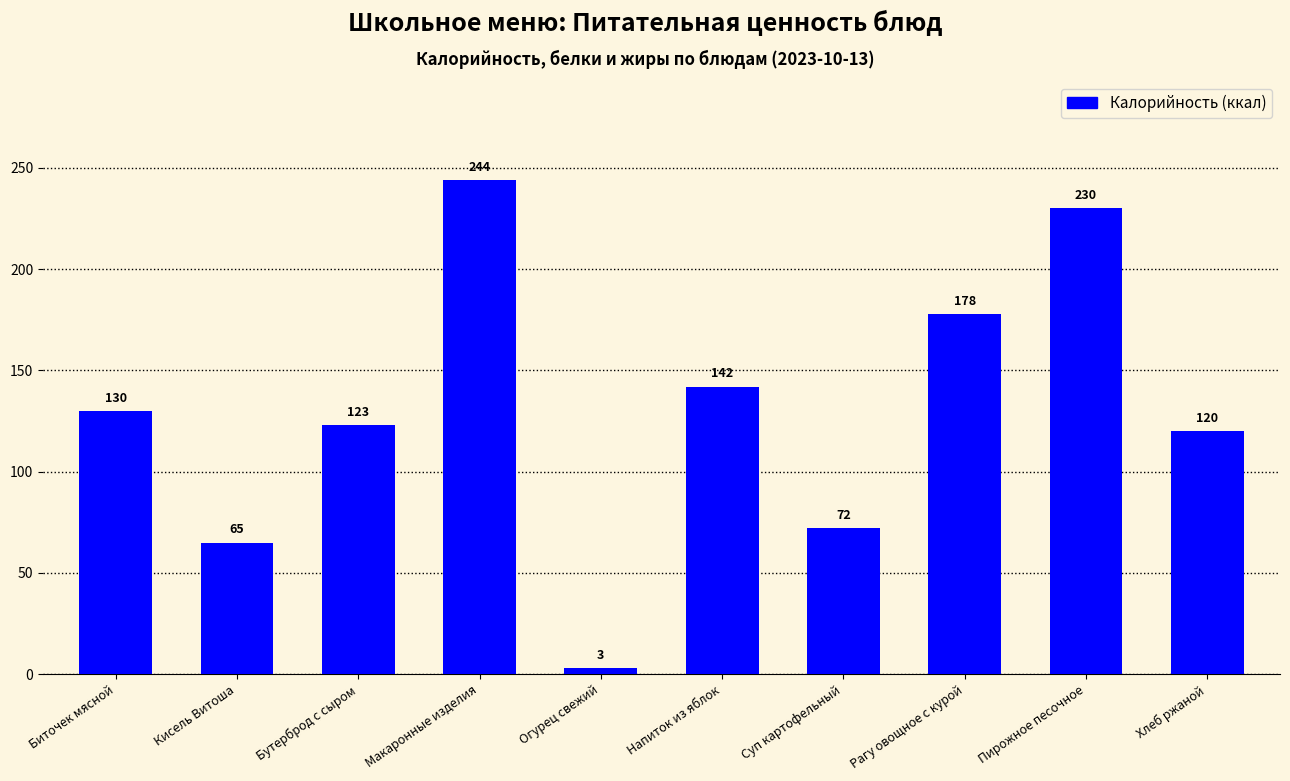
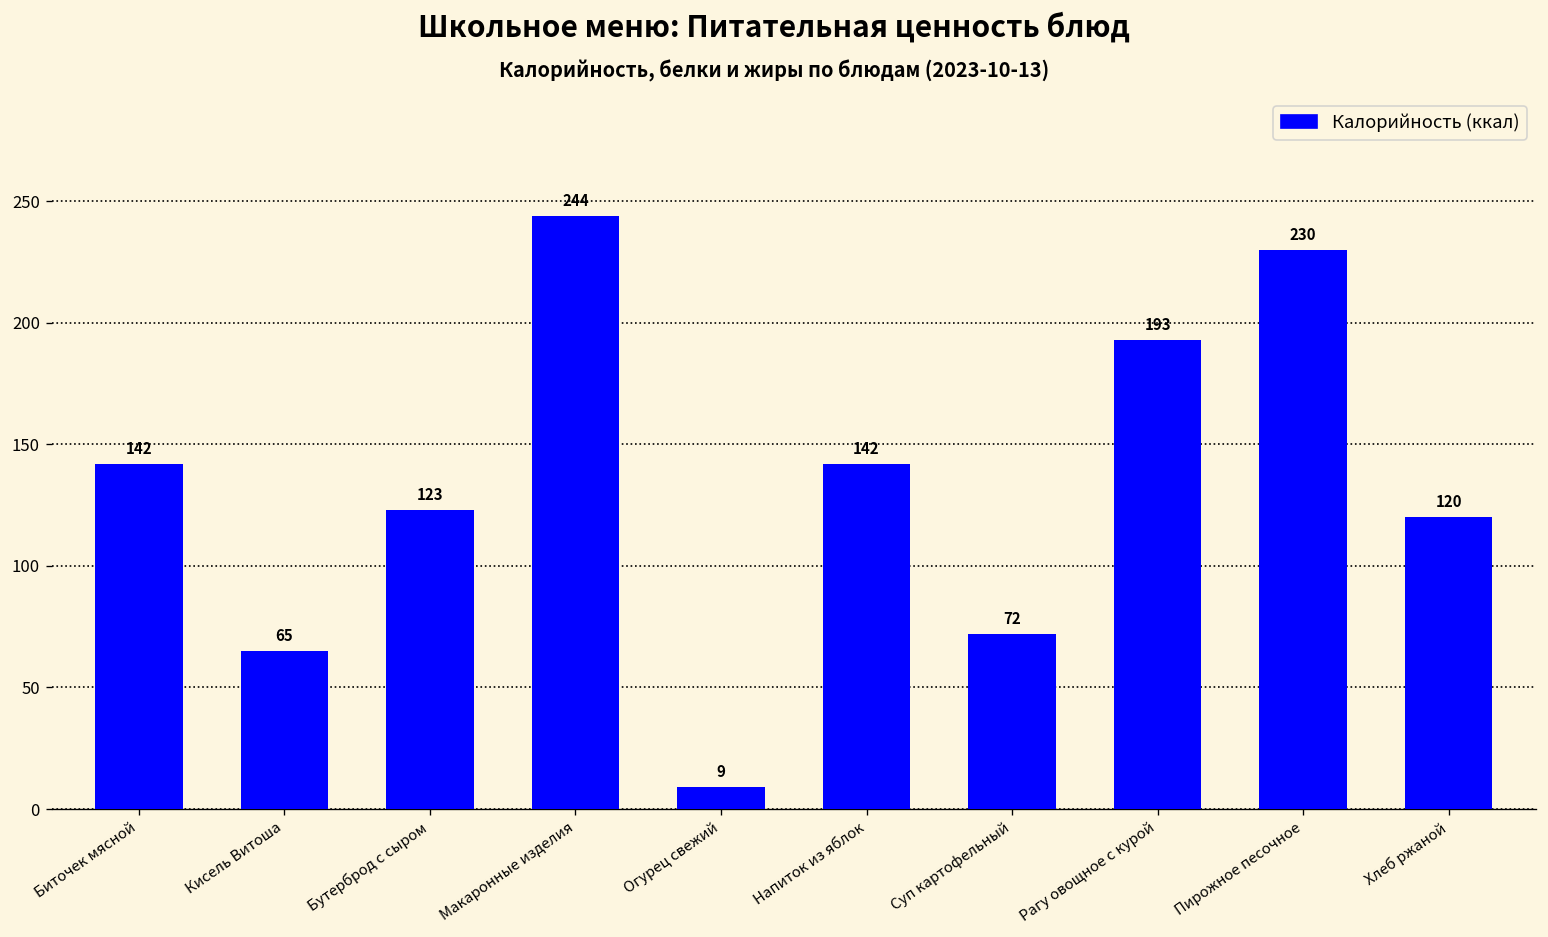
  {
-   "Биточек мясной": 130,
+   "Биточек мясной": 142,
    "Кисель Витоша": 65,
    "Бутерброд с сыром": 123,
    "Макаронные изделия": 244,
-   "Огурец свежий": 3,
+   "Огурец свежий": 9,
    "Напиток из яблок": 142,
    "Суп картофельный": 72,
-   "Рагу овощное с курой": 178,
+   "Рагу овощное с курой": 193,
    "Пирожное песочное": 230,
    "Хлеб ржаной": 120
  }
